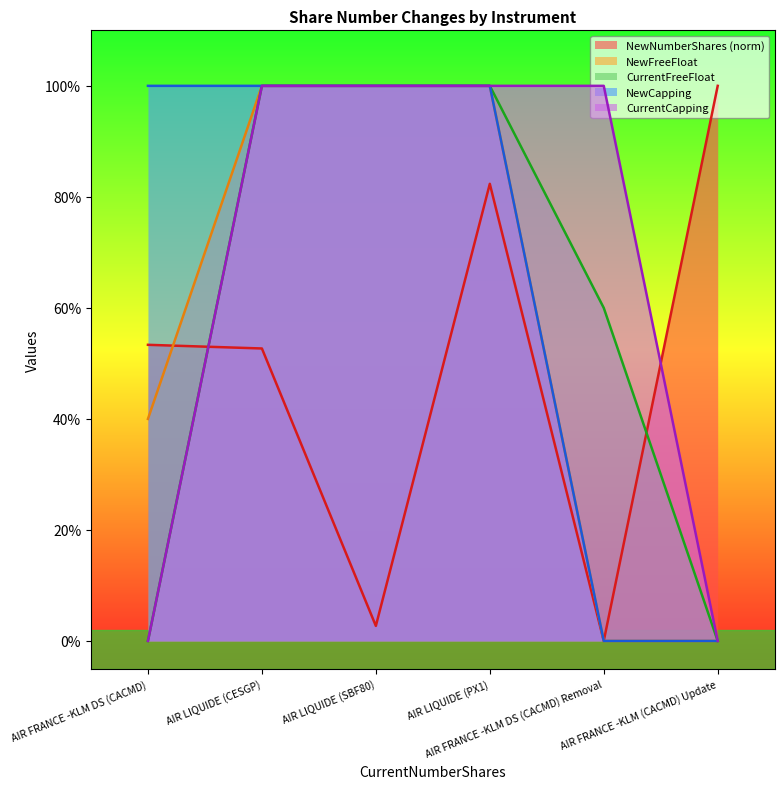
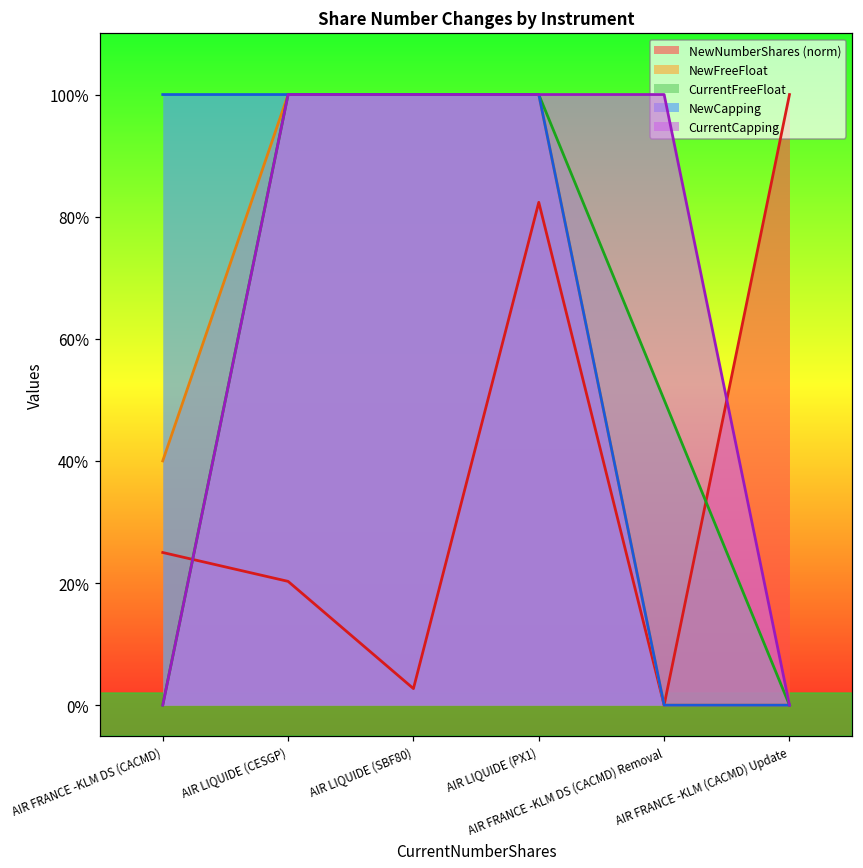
  {
    "NewNumberShares (norm)": {
-     "AIR FRANCE -KLM DS (CACMD)": "53%",
-     "AIR LIQUIDE (CESGP)": "53%",
+     "AIR FRANCE -KLM DS (CACMD)": "25%",
+     "AIR LIQUIDE (CESGP)": "20%",
      "AIR LIQUIDE (SBF80)": "3%",
      "AIR LIQUIDE (PX1)": "82%"
    },
    "NewFreeFloat": {
      "AIR FRANCE -KLM DS (CACMD)": "40%"
    },
    "CurrentFreeFloat": {
-     "AIR FRANCE -KLM DS (CACMD) Removal": "60%"
+     "AIR FRANCE -KLM DS (CACMD) Removal": "50%"
    },
    "NewCapping": {
      "AIR FRANCE -KLM DS (CACMD)": "100%"
    }
  }
